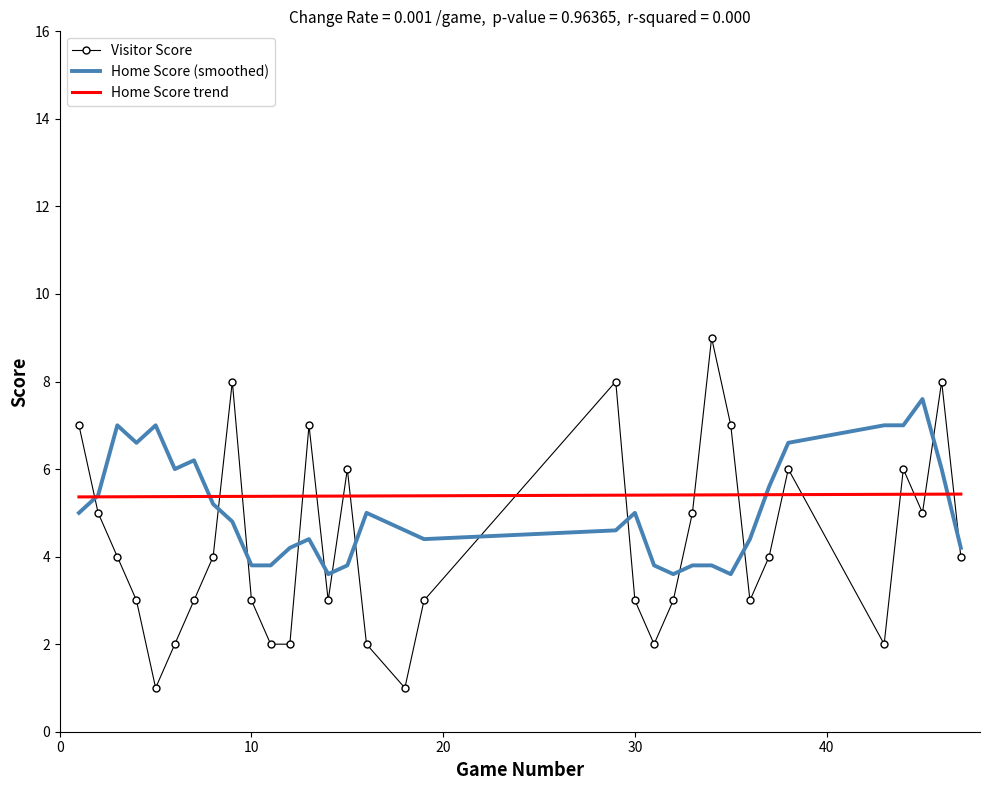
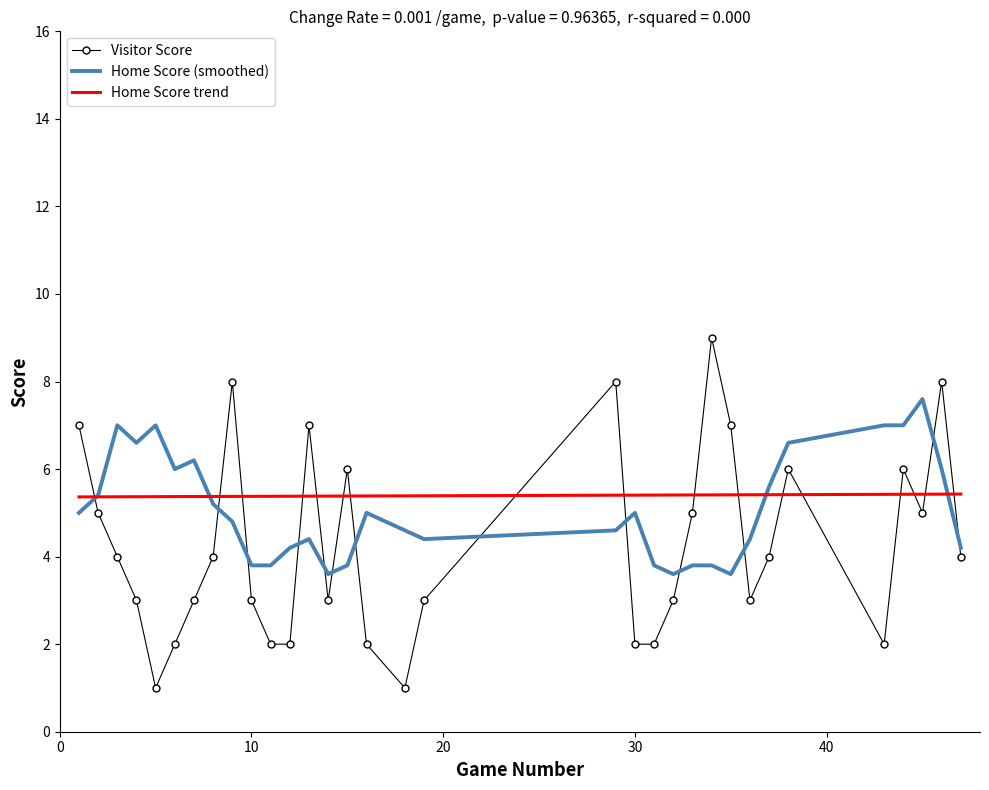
  {
    "Visitor Score": {
      "10": 3,
-     "30": 3
+     "30": 2
    },
    "Home Score (smoothed)": {
      "10": 3.8,
      "30": 5
    },
    "Home Score trend": {
      "10": 5.4,
      "30": 5.4
    }
  }
